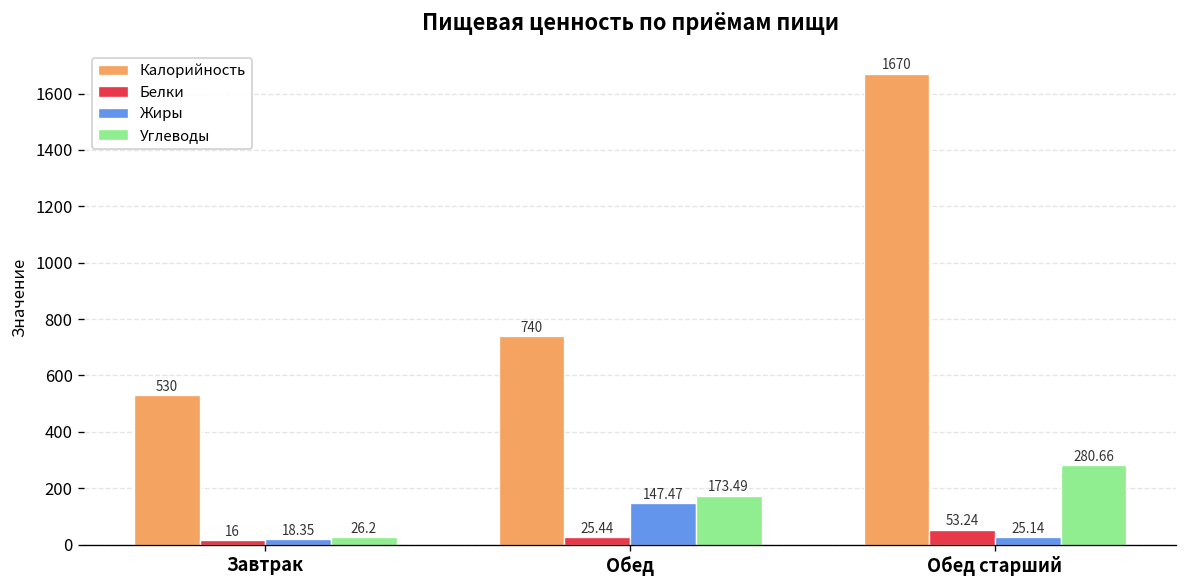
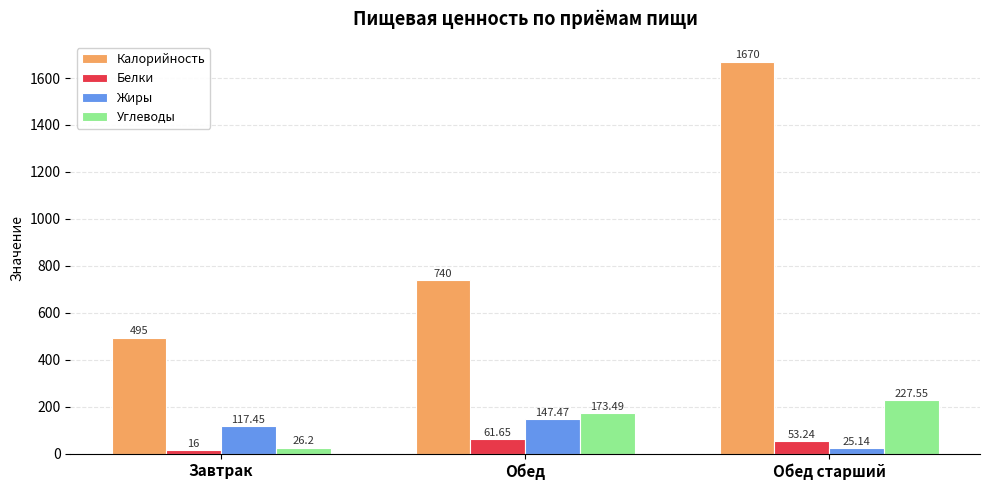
  {
    "Калорийность": {
-     "Завтрак": 530,
+     "Завтрак": 495,
      "Обед": 740,
      "Обед старший": 1670
    },
    "Белки": {
      "Завтрак": 16,
-     "Обед": 25.44,
+     "Обед": 61.65,
      "Обед старший": 53.24
    },
    "Жиры": {
-     "Завтрак": 18.35,
+     "Завтрак": 117.45,
      "Обед": 147.47,
      "Обед старший": 25.14
    },
    "Углеводы": {
      "Завтрак": 26.2,
      "Обед": 173.49,
-     "Обед старший": 280.66
+     "Обед старший": 227.55
    }
  }
